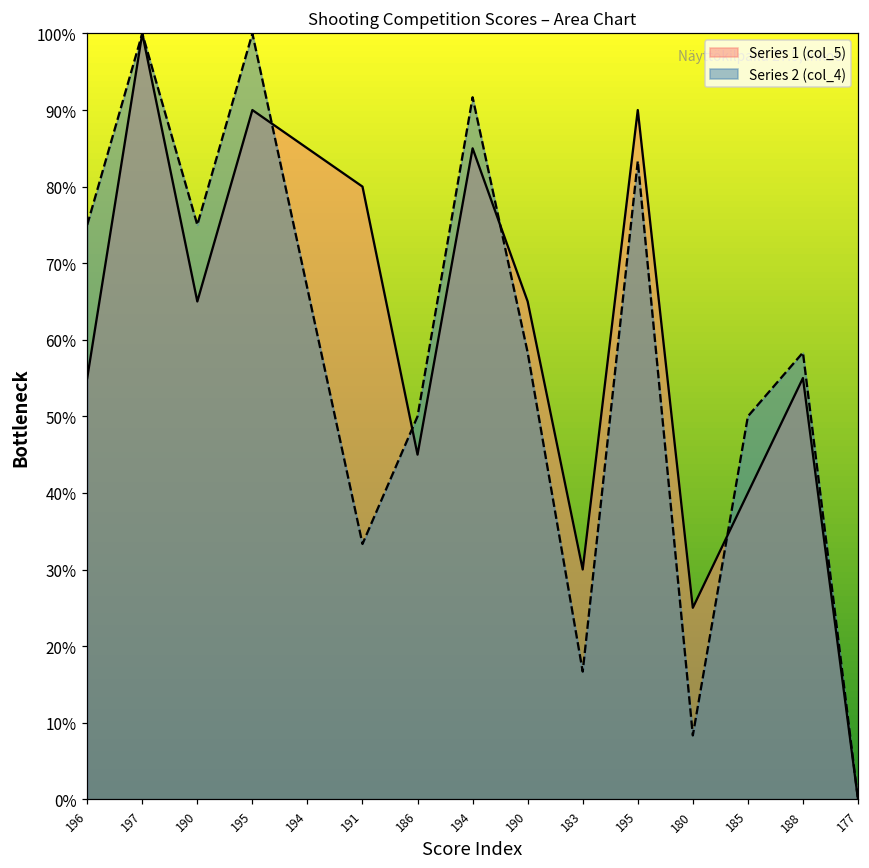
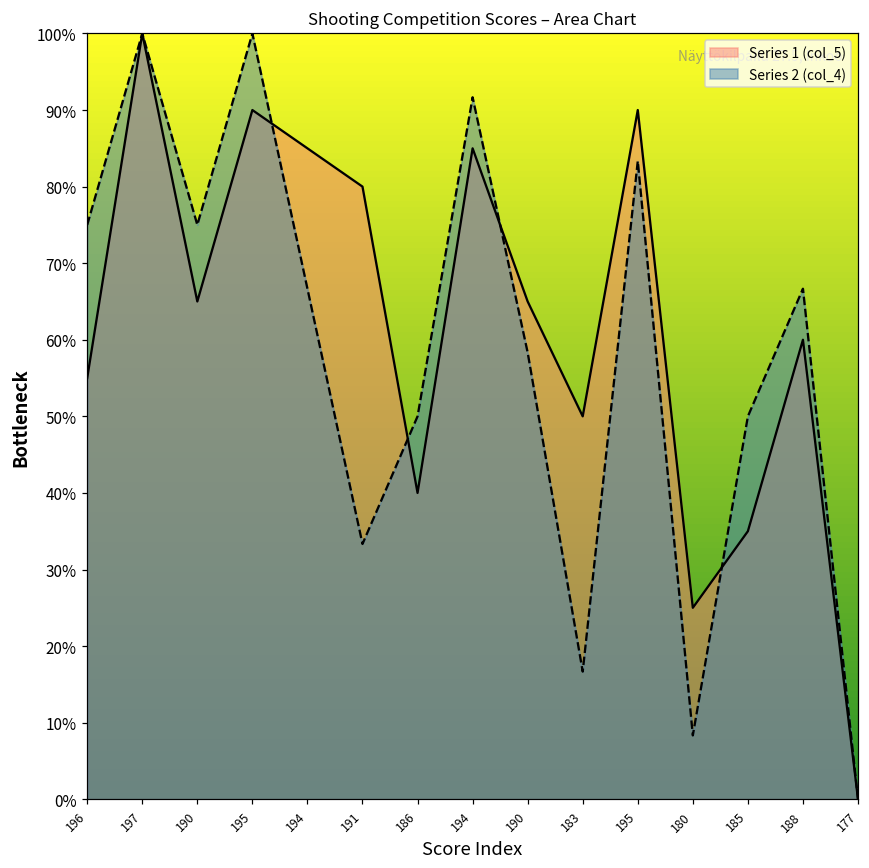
  {
    "Series 1 (col_5)": {
      "196": "55%",
      "191": "80%",
-     "186": "45%",
-     "183": "30%",
+     "186": "40%",
+     "183": "50%",
      "180": "25%",
-     "185": "40%",
-     "188": "55%"
+     "185": "35%",
+     "188": "60%"
    },
    "Series 2 (col_4)": {
      "196": "75%",
      "191": "33%",
      "186": "50%",
      "183": "17%",
      "180": "8%",
      "185": "50%",
-     "188": "58%"
+     "188": "67%"
    }
  }
